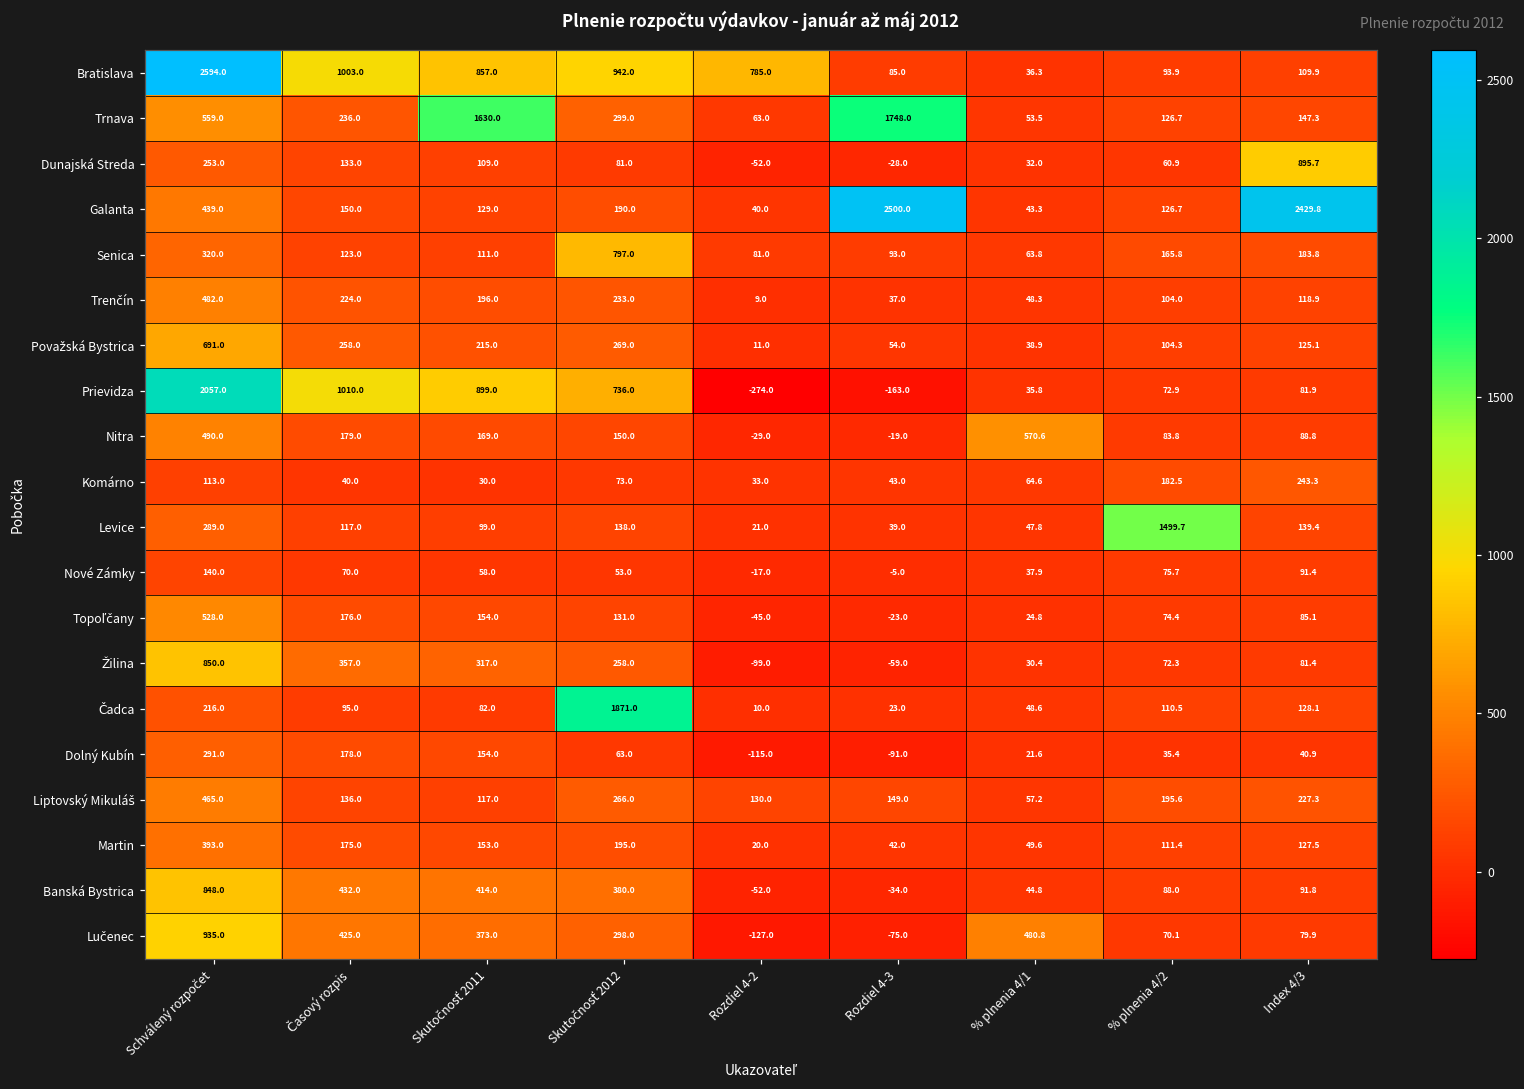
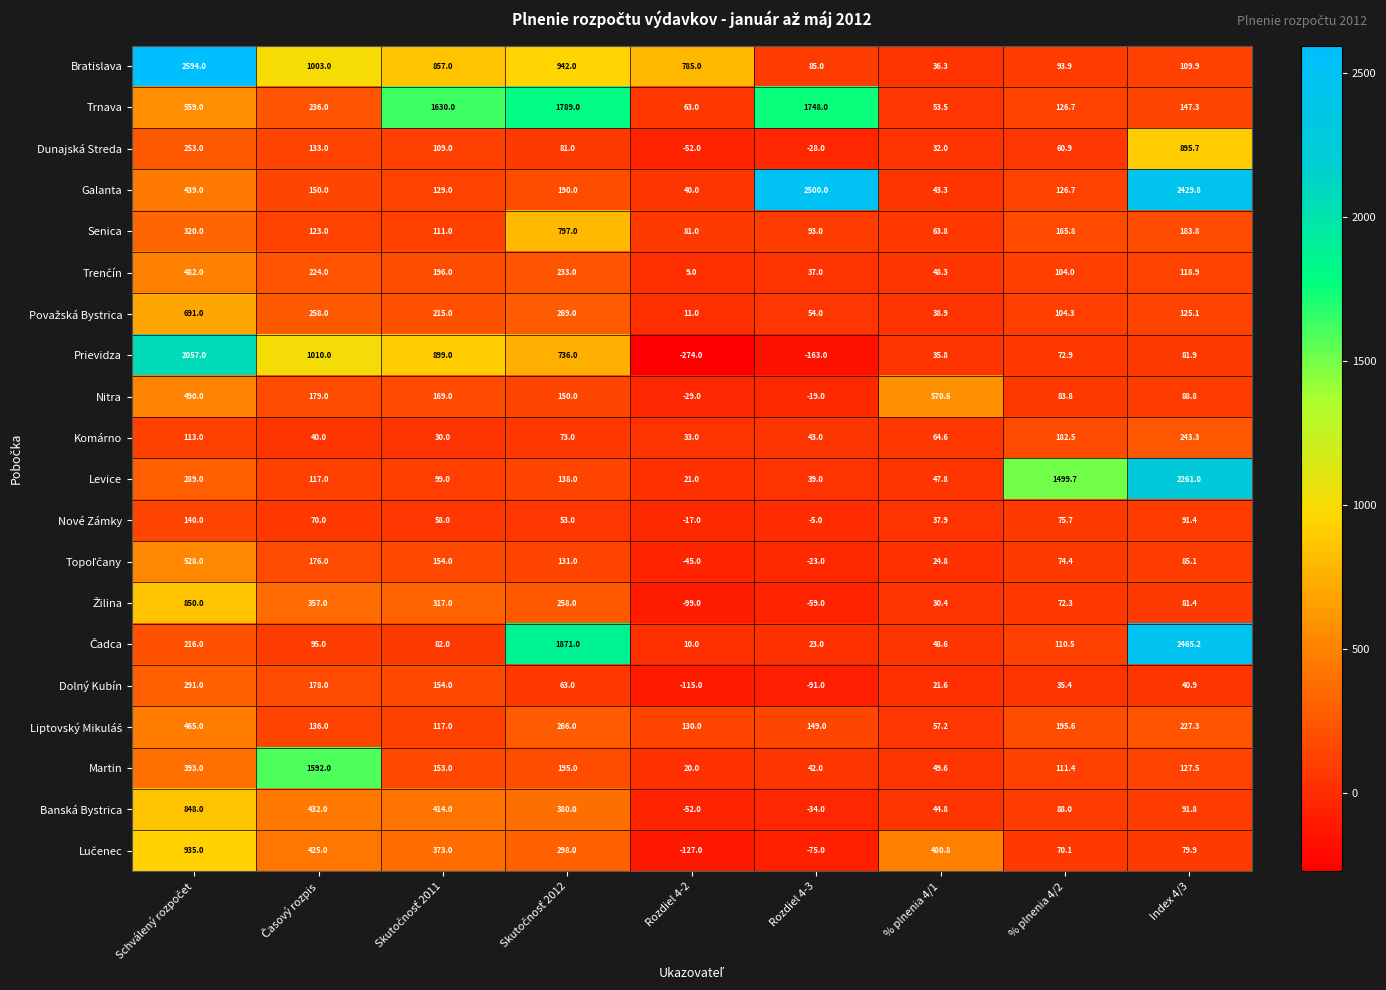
  {
    "Bratislava": {
      "Schválený rozpočet": 2594.0,
      "Časový rozpis": 1003.0,
      "Skutočnosť 2011": 857.0,
      "Skutočnosť 2012": 942.0,
      "Rozdiel 4-2": 785.0,
      "Rozdiel 4-3": 85.0,
      "% plnenia 4/1": 36.3,
      "% plnenia 4/2": 93.9,
      "Index 4/3": 109.9
    },
    "Trnava": {
      "Schválený rozpočet": 559.0,
      "Časový rozpis": 236.0,
      "Skutočnosť 2011": 1630.0,
-     "Skutočnosť 2012": 299.0,
+     "Skutočnosť 2012": 1789.0,
      "Rozdiel 4-2": 63.0,
      "Rozdiel 4-3": 1748.0,
      "% plnenia 4/1": 53.5,
      "% plnenia 4/2": 126.7,
      "Index 4/3": 147.3
    },
    "Dunajská Streda": {
      "Schválený rozpočet": 253.0,
      "Časový rozpis": 133.0,
      "Skutočnosť 2011": 109.0,
      "Skutočnosť 2012": 81.0,
      "Rozdiel 4-2": -52.0,
      "Rozdiel 4-3": -28.0,
      "% plnenia 4/1": 32.0,
      "% plnenia 4/2": 60.9,
      "Index 4/3": 895.7
    },
    "Galanta": {
      "Schválený rozpočet": 439.0,
      "Časový rozpis": 150.0,
      "Skutočnosť 2011": 129.0,
      "Skutočnosť 2012": 190.0,
      "Rozdiel 4-2": 40.0,
      "Rozdiel 4-3": 2500.0,
      "% plnenia 4/1": 43.3,
      "% plnenia 4/2": 126.7,
      "Index 4/3": 2429.8
    },
    "Senica": {
      "Schválený rozpočet": 320.0,
      "Časový rozpis": 123.0,
      "Skutočnosť 2011": 111.0,
      "Skutočnosť 2012": 797.0,
      "Rozdiel 4-2": 81.0,
      "Rozdiel 4-3": 93.0,
      "% plnenia 4/1": 63.8,
      "% plnenia 4/2": 165.8,
      "Index 4/3": 183.8
    },
    "Trenčín": {
      "Schválený rozpočet": 482.0,
      "Časový rozpis": 224.0,
      "Skutočnosť 2011": 196.0,
      "Skutočnosť 2012": 233.0,
      "Rozdiel 4-2": 9.0,
      "Rozdiel 4-3": 37.0,
      "% plnenia 4/1": 48.3,
      "% plnenia 4/2": 104.0,
      "Index 4/3": 118.9
    },
    "Považská Bystrica": {
      "Schválený rozpočet": 691.0,
      "Časový rozpis": 258.0,
      "Skutočnosť 2011": 215.0,
      "Skutočnosť 2012": 269.0,
      "Rozdiel 4-2": 11.0,
      "Rozdiel 4-3": 54.0,
      "% plnenia 4/1": 38.9,
      "% plnenia 4/2": 104.3,
      "Index 4/3": 125.1
    },
    "Prievidza": {
      "Schválený rozpočet": 2057.0,
      "Časový rozpis": 1010.0,
      "Skutočnosť 2011": 899.0,
      "Skutočnosť 2012": 736.0,
      "Rozdiel 4-2": -274.0,
      "Rozdiel 4-3": -163.0,
      "% plnenia 4/1": 35.8,
      "% plnenia 4/2": 72.9,
      "Index 4/3": 81.9
    },
    "Nitra": {
      "Schválený rozpočet": 490.0,
      "Časový rozpis": 179.0,
      "Skutočnosť 2011": 169.0,
      "Skutočnosť 2012": 150.0,
      "Rozdiel 4-2": -29.0,
      "Rozdiel 4-3": -19.0,
      "% plnenia 4/1": 570.6,
      "% plnenia 4/2": 83.8,
      "Index 4/3": 88.8
    },
    "Komárno": {
      "Schválený rozpočet": 113.0,
      "Časový rozpis": 40.0,
      "Skutočnosť 2011": 30.0,
      "Skutočnosť 2012": 73.0,
      "Rozdiel 4-2": 33.0,
      "Rozdiel 4-3": 43.0,
      "% plnenia 4/1": 64.6,
      "% plnenia 4/2": 182.5,
      "Index 4/3": 243.3
    },
    "Levice": {
      "Schválený rozpočet": 289.0,
      "Časový rozpis": 117.0,
      "Skutočnosť 2011": 99.0,
      "Skutočnosť 2012": 138.0,
      "Rozdiel 4-2": 21.0,
      "Rozdiel 4-3": 39.0,
      "% plnenia 4/1": 47.8,
      "% plnenia 4/2": 1499.7,
-     "Index 4/3": 139.4
+     "Index 4/3": 2261.0
    },
    "Nové Zámky": {
      "Schválený rozpočet": 140.0,
      "Časový rozpis": 70.0,
      "Skutočnosť 2011": 58.0,
      "Skutočnosť 2012": 53.0,
      "Rozdiel 4-2": -17.0,
      "Rozdiel 4-3": -5.0,
      "% plnenia 4/1": 37.9,
      "% plnenia 4/2": 75.7,
      "Index 4/3": 91.4
    },
    "Topoľčany": {
      "Schválený rozpočet": 528.0,
      "Časový rozpis": 176.0,
      "Skutočnosť 2011": 154.0,
      "Skutočnosť 2012": 131.0,
      "Rozdiel 4-2": -45.0,
      "Rozdiel 4-3": -23.0,
      "% plnenia 4/1": 24.8,
      "% plnenia 4/2": 74.4,
      "Index 4/3": 85.1
    },
    "Žilina": {
      "Schválený rozpočet": 850.0,
      "Časový rozpis": 357.0,
      "Skutočnosť 2011": 317.0,
      "Skutočnosť 2012": 258.0,
      "Rozdiel 4-2": -99.0,
      "Rozdiel 4-3": -59.0,
      "% plnenia 4/1": 30.4,
      "% plnenia 4/2": 72.3,
      "Index 4/3": 81.4
    },
    "Čadca": {
      "Schválený rozpočet": 216.0,
      "Časový rozpis": 95.0,
      "Skutočnosť 2011": 82.0,
      "Skutočnosť 2012": 1871.0,
      "Rozdiel 4-2": 10.0,
      "Rozdiel 4-3": 23.0,
      "% plnenia 4/1": 48.6,
      "% plnenia 4/2": 110.5,
-     "Index 4/3": 128.1
+     "Index 4/3": 2465.2
    },
    "Dolný Kubín": {
      "Schválený rozpočet": 291.0,
      "Časový rozpis": 178.0,
      "Skutočnosť 2011": 154.0,
      "Skutočnosť 2012": 63.0,
      "Rozdiel 4-2": -115.0,
      "Rozdiel 4-3": -91.0,
      "% plnenia 4/1": 21.6,
      "% plnenia 4/2": 35.4,
      "Index 4/3": 40.9
    },
    "Liptovský Mikuláš": {
      "Schválený rozpočet": 465.0,
      "Časový rozpis": 136.0,
      "Skutočnosť 2011": 117.0,
      "Skutočnosť 2012": 266.0,
      "Rozdiel 4-2": 130.0,
      "Rozdiel 4-3": 149.0,
      "% plnenia 4/1": 57.2,
      "% plnenia 4/2": 195.6,
      "Index 4/3": 227.3
    },
    "Martin": {
      "Schválený rozpočet": 393.0,
-     "Časový rozpis": 175.0,
+     "Časový rozpis": 1592.0,
      "Skutočnosť 2011": 153.0,
      "Skutočnosť 2012": 195.0,
      "Rozdiel 4-2": 20.0,
      "Rozdiel 4-3": 42.0,
      "% plnenia 4/1": 49.6,
      "% plnenia 4/2": 111.4,
      "Index 4/3": 127.5
    },
    "Banská Bystrica": {
      "Schválený rozpočet": 848.0,
      "Časový rozpis": 432.0,
      "Skutočnosť 2011": 414.0,
      "Skutočnosť 2012": 380.0,
      "Rozdiel 4-2": -52.0,
      "Rozdiel 4-3": -34.0,
      "% plnenia 4/1": 44.8,
      "% plnenia 4/2": 88.0,
      "Index 4/3": 91.8
    },
    "Lučenec": {
      "Schválený rozpočet": 935.0,
      "Časový rozpis": 425.0,
      "Skutočnosť 2011": 373.0,
      "Skutočnosť 2012": 298.0,
      "Rozdiel 4-2": -127.0,
      "Rozdiel 4-3": -75.0,
      "% plnenia 4/1": 480.8,
      "% plnenia 4/2": 70.1,
      "Index 4/3": 79.9
    }
  }
